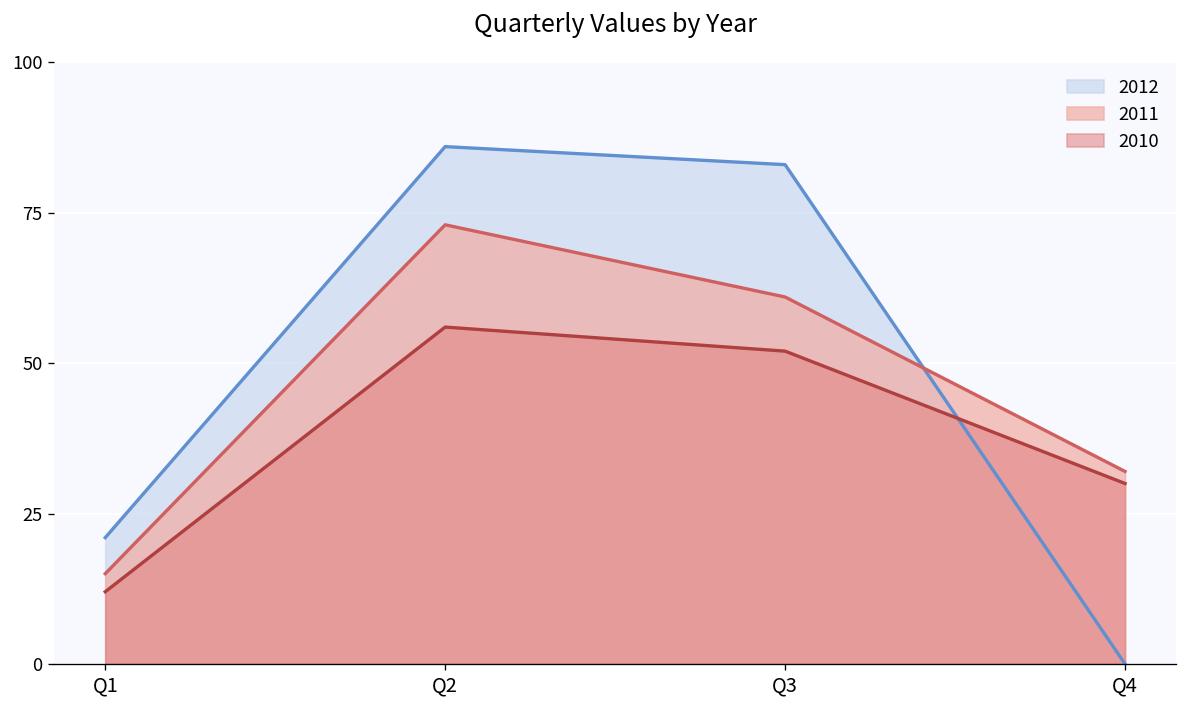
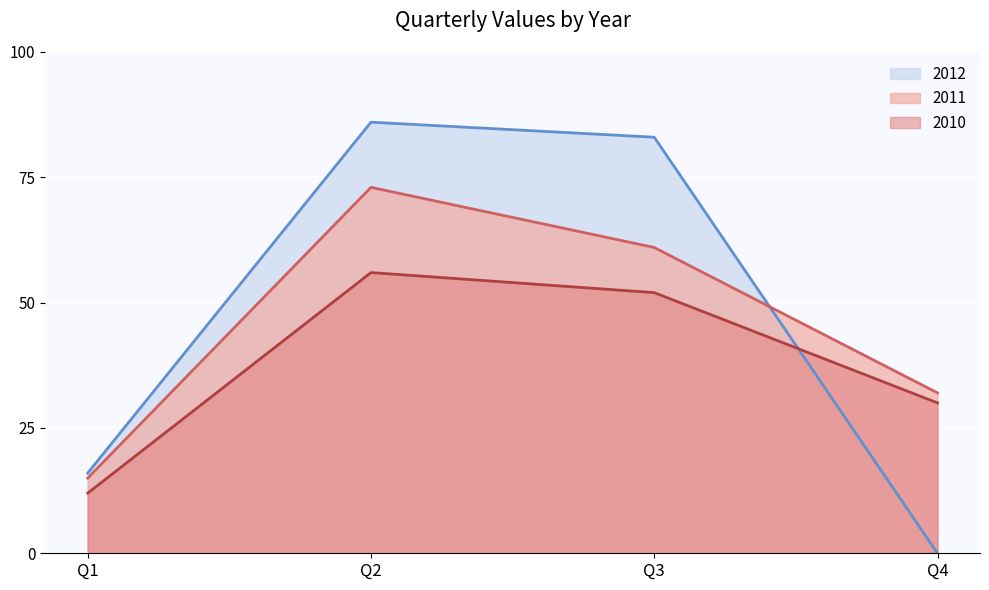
  {
    "2012": {
-     "Q1": 21,
+     "Q1": 16,
      "Q2": 86,
      "Q3": 83,
      "Q4": 0
    }
  }
